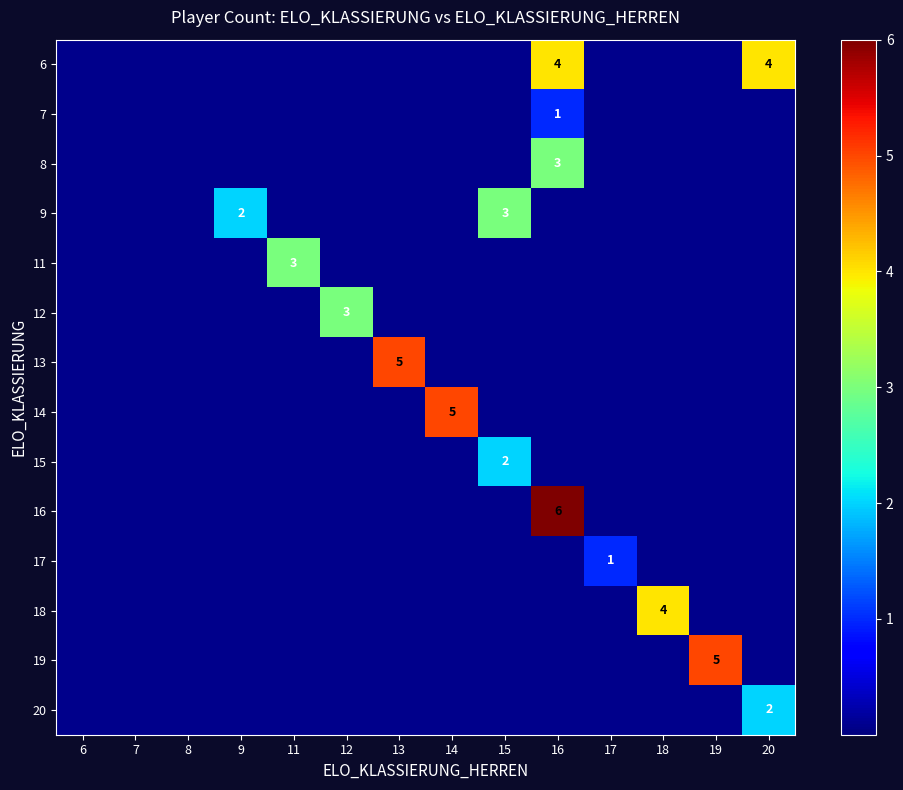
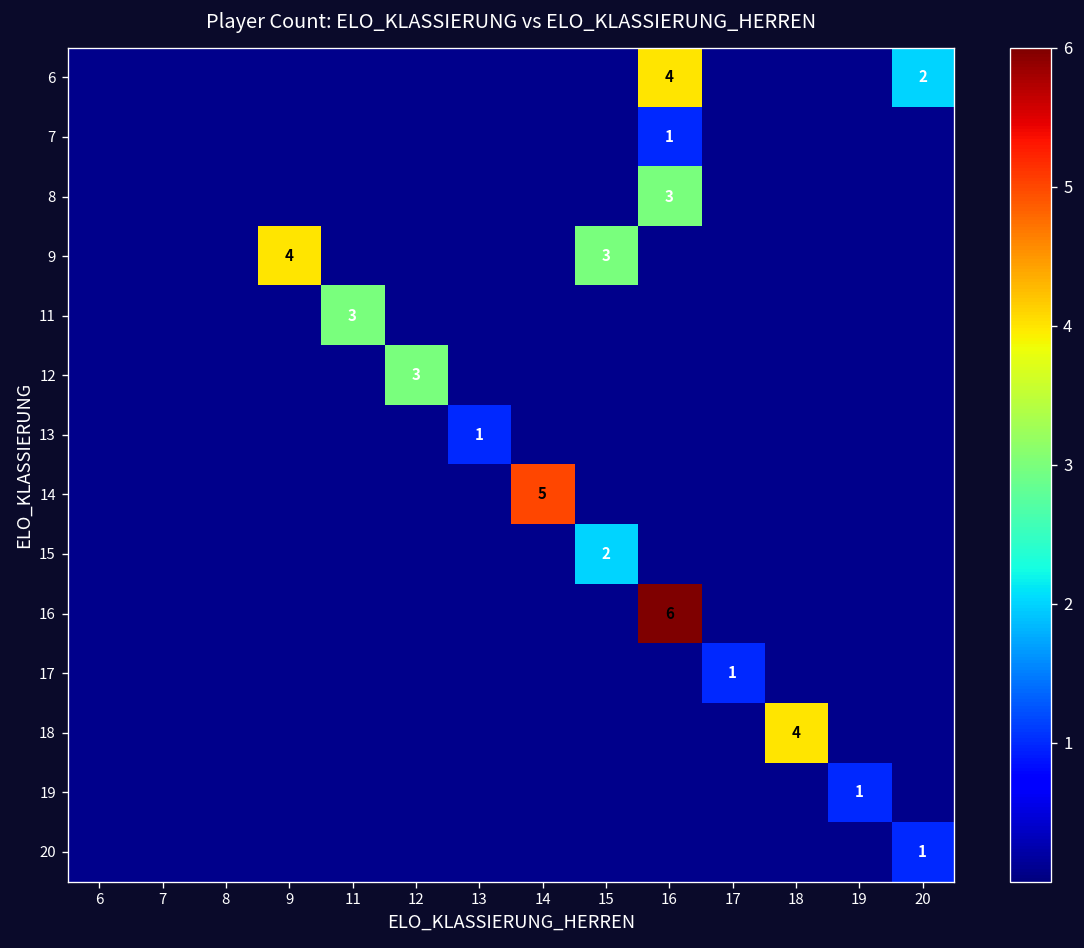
  {
    "6": {
      "16": 4,
-     "20": 4
+     "20": 2
    },
    "7": {
      "16": 1
    },
    "8": {
      "16": 3
    },
    "9": {
-     "9": 2,
+     "9": 4,
      "15": 3
    },
    "11": {
      "11": 3
    },
    "12": {
      "12": 3
    },
    "13": {
-     "13": 5
+     "13": 1
    },
    "14": {
      "14": 5
    },
    "15": {
      "15": 2
    },
    "16": {
      "16": 6
    },
    "17": {
      "17": 1
    },
    "18": {
      "18": 4
    },
    "19": {
-     "19": 5
+     "19": 1
    },
    "20": {
-     "20": 2
+     "20": 1
    }
  }
